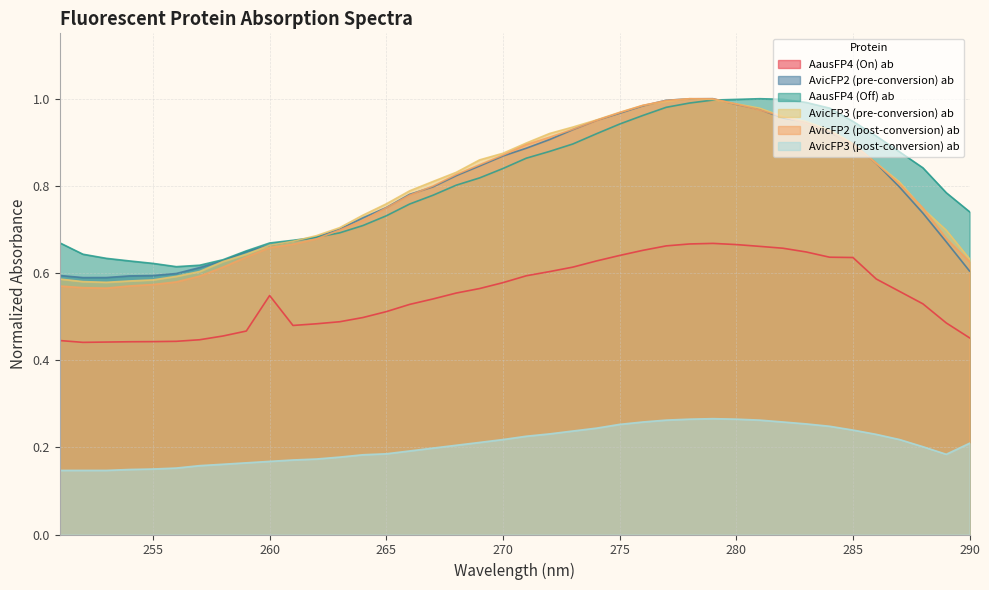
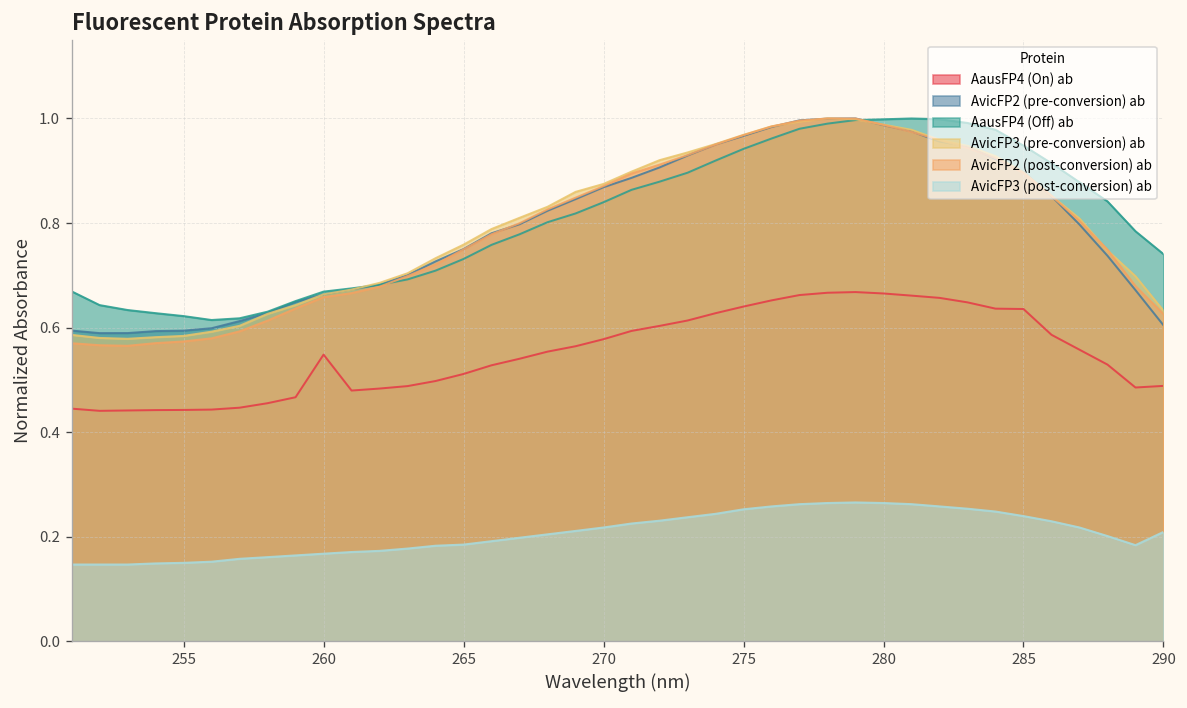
  {
    "AausFP4 (On) ab": {
      "255": 0.44,
      "260": 0.55,
      "265": 0.51,
      "270": 0.58,
      "275": 0.64,
      "280": 0.67,
      "285": 0.64,
-     "290": 0.45
+     "290": 0.49
    },
    "AvicFP3 (post-conversion) ab": {
      "255": 0.15,
      "260": 0.17,
      "265": 0.19,
      "270": 0.22,
      "275": 0.25,
      "280": 0.26,
      "285": 0.24,
      "290": 0.21
    }
  }
